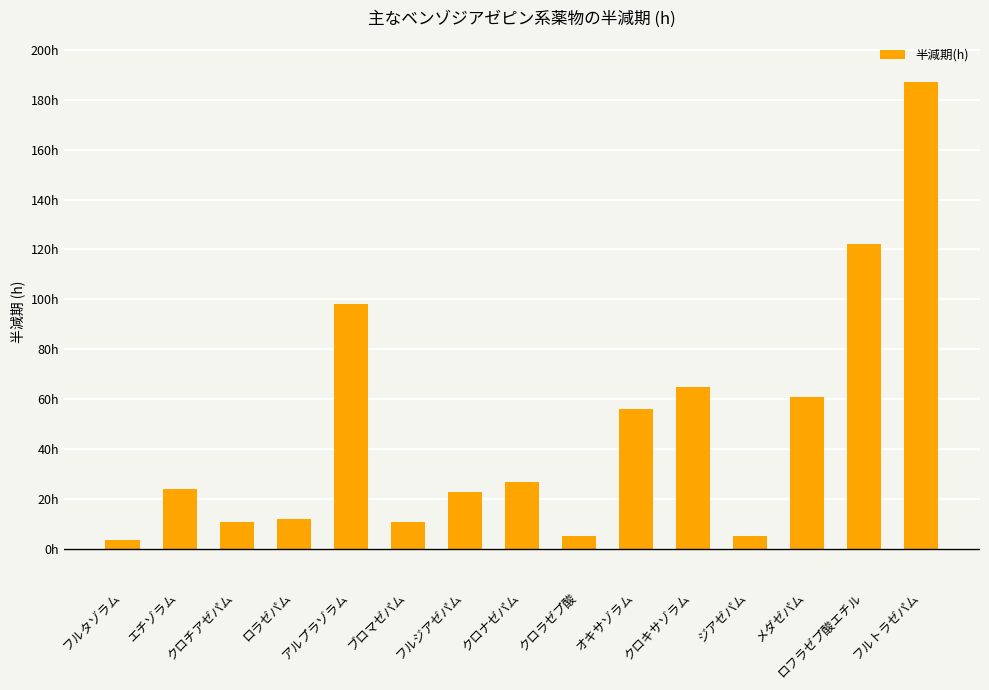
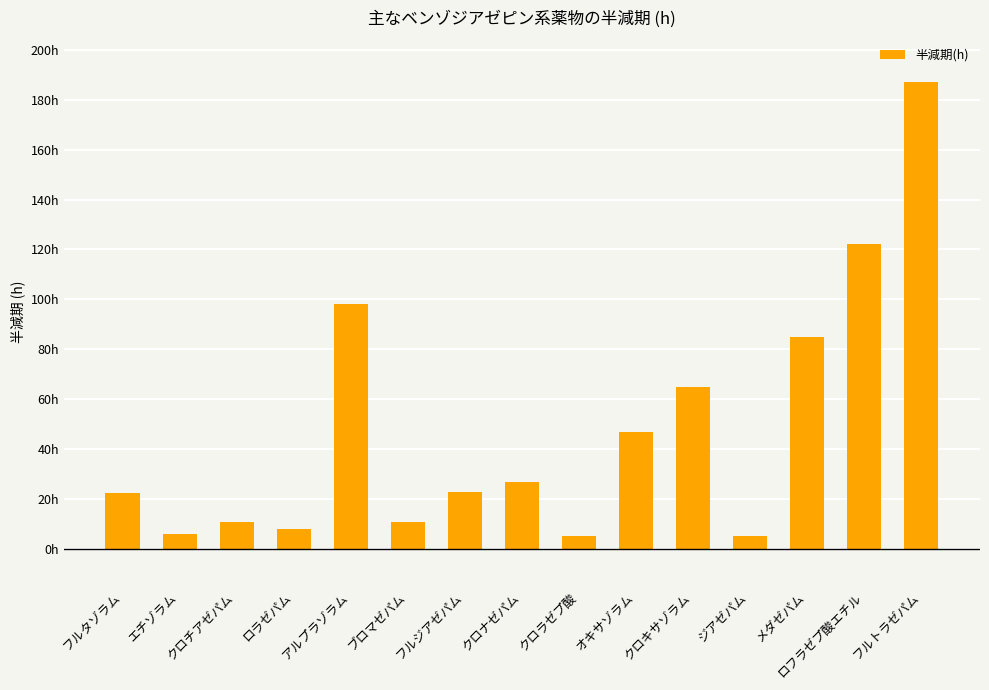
  {
-   "フルタゾラム": "4h",
-   "エチゾラム": "24h",
+   "フルタゾラム": "22h",
+   "エチゾラム": "6h",
    "クロチアゼパム": "11h",
-   "ロラゼパム": "12h",
+   "ロラゼパム": "8h",
    "アルプラゾラム": "98h",
    "ブロマゼパム": "11h",
    "フルジアゼパム": "23h",
    "クロナゼパム": "27h",
    "クロラゼプ酸": "5h",
-   "オキサゾラム": "56h",
+   "オキサゾラム": "47h",
    "クロキサゾラム": "65h",
    "ジアゼパム": "5h",
-   "メダゼパム": "61h",
+   "メダゼパム": "85h",
    "ロフラゼプ酸エチル": "122h",
    "フルトラゼパム": "187h"
  }
